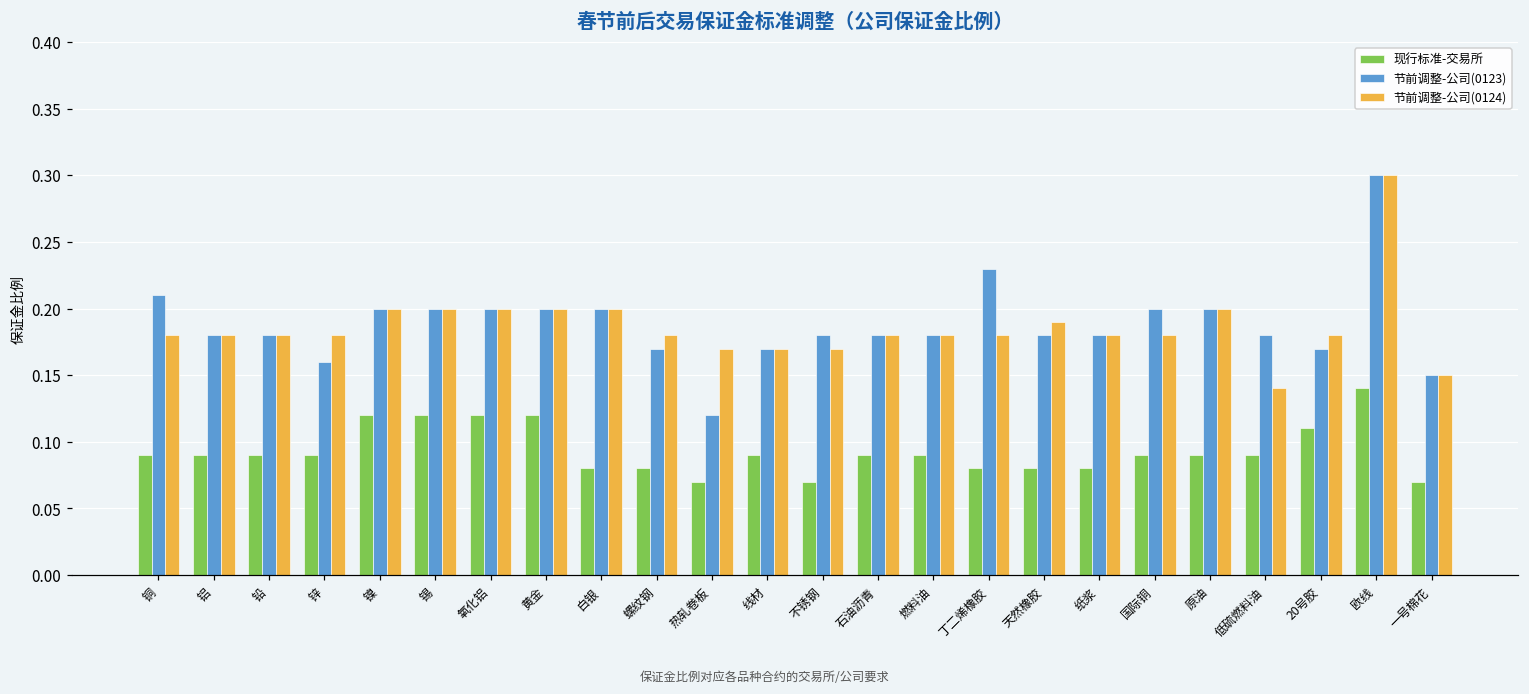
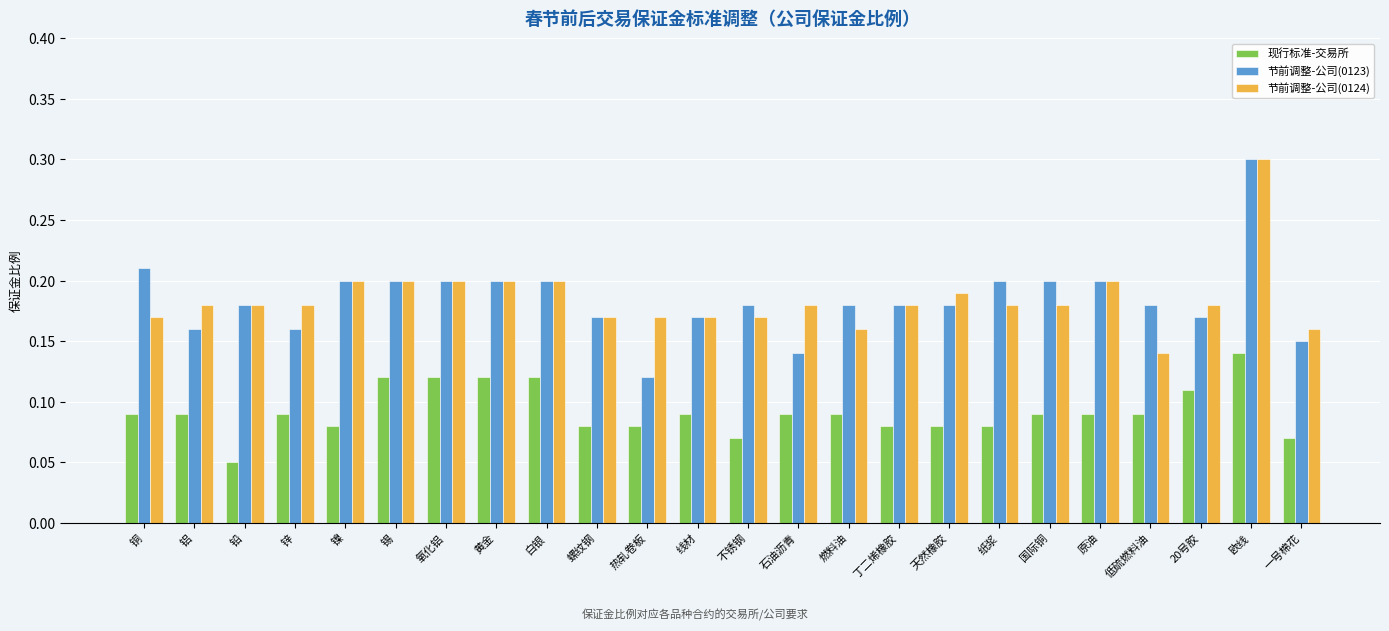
  {
    "现行标准-交易所": {
      "铜": 0.09,
      "铝": 0.09,
-     "铅": 0.09,
+     "铅": 0.05,
      "锌": 0.09,
-     "镍": 0.12,
+     "镍": 0.08,
      "锡": 0.12,
      "氧化铝": 0.12,
      "黄金": 0.12,
-     "白银": 0.08,
+     "白银": 0.12,
      "螺纹钢": 0.08,
-     "热轧卷板": 0.07,
+     "热轧卷板": 0.08,
      "线材": 0.09,
      "不锈钢": 0.07,
      "石油沥青": 0.09,
      "燃料油": 0.09,
      "丁二烯橡胶": 0.08,
      "天然橡胶": 0.08,
      "纸浆": 0.08,
      "国际铜": 0.09,
      "原油": 0.09,
      "低硫燃料油": 0.09,
      "20号胶": 0.11,
      "欧线": 0.14,
      "一号棉花": 0.07
    },
    "节前调整-公司(0123)": {
      "铜": 0.21,
-     "铝": 0.18,
+     "铝": 0.16,
      "铅": 0.18,
      "锌": 0.16,
      "镍": 0.20,
      "锡": 0.20,
      "氧化铝": 0.20,
      "黄金": 0.20,
      "白银": 0.20,
      "螺纹钢": 0.17,
      "热轧卷板": 0.12,
      "线材": 0.17,
      "不锈钢": 0.18,
-     "石油沥青": 0.18,
+     "石油沥青": 0.14,
      "燃料油": 0.18,
-     "丁二烯橡胶": 0.23,
+     "丁二烯橡胶": 0.18,
      "天然橡胶": 0.18,
-     "纸浆": 0.18,
+     "纸浆": 0.20,
      "国际铜": 0.20,
      "原油": 0.20,
      "低硫燃料油": 0.18,
      "20号胶": 0.17,
      "欧线": 0.30,
      "一号棉花": 0.15
    },
    "节前调整-公司(0124)": {
-     "铜": 0.18,
+     "铜": 0.17,
      "铝": 0.18,
      "铅": 0.18,
      "锌": 0.18,
      "镍": 0.20,
      "锡": 0.20,
      "氧化铝": 0.20,
      "黄金": 0.20,
      "白银": 0.20,
-     "螺纹钢": 0.18,
+     "螺纹钢": 0.17,
      "热轧卷板": 0.17,
      "线材": 0.17,
      "不锈钢": 0.17,
      "石油沥青": 0.18,
-     "燃料油": 0.18,
+     "燃料油": 0.16,
      "丁二烯橡胶": 0.18,
      "天然橡胶": 0.19,
      "纸浆": 0.18,
      "国际铜": 0.18,
      "原油": 0.20,
      "低硫燃料油": 0.14,
      "20号胶": 0.18,
      "欧线": 0.30,
-     "一号棉花": 0.15
+     "一号棉花": 0.16
    }
  }
